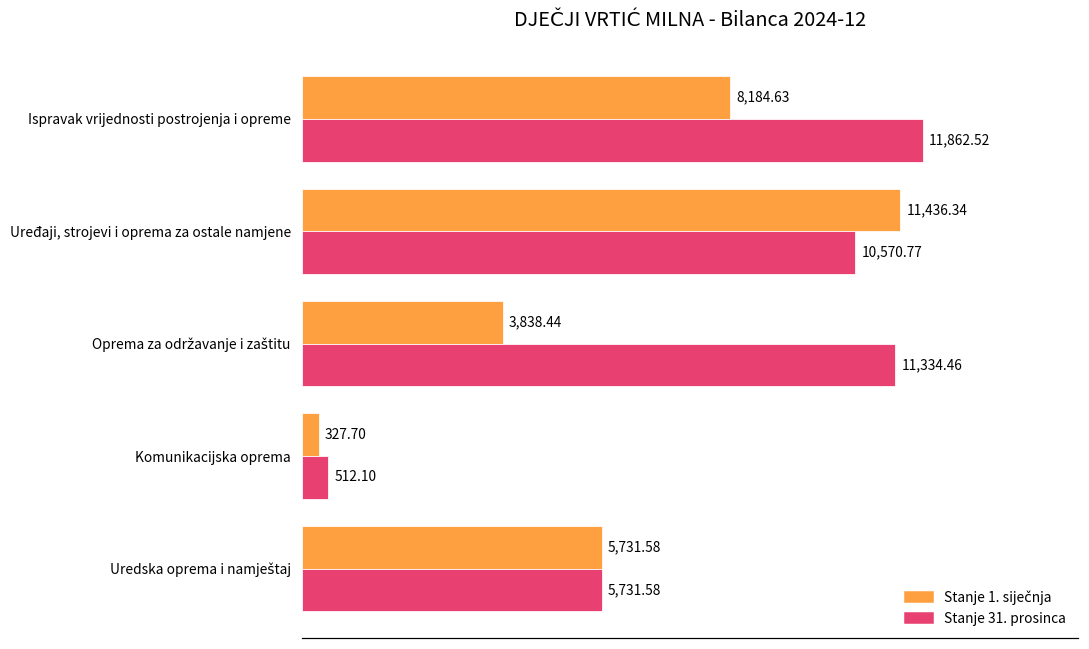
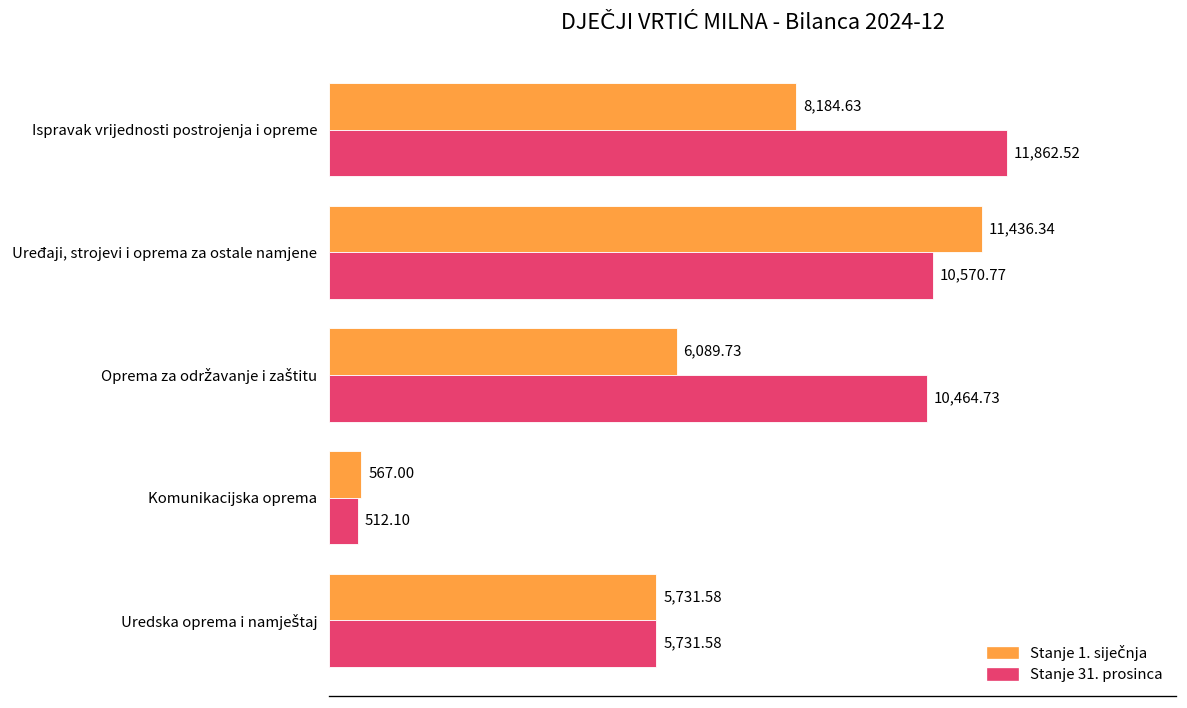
  {
    "Stanje 1. siječnja": {
      "Ispravak vrijednosti postrojenja i opreme": "8,184.63",
      "Uređaji, strojevi i oprema za ostale namjene": "11,436.34",
-     "Oprema za održavanje i zaštitu": "3,838.44",
-     "Komunikacijska oprema": "327.70",
+     "Oprema za održavanje i zaštitu": "6,089.73",
+     "Komunikacijska oprema": "567.00",
      "Uredska oprema i namještaj": "5,731.58"
    },
    "Stanje 31. prosinca": {
      "Ispravak vrijednosti postrojenja i opreme": "11,862.52",
      "Uređaji, strojevi i oprema za ostale namjene": "10,570.77",
-     "Oprema za održavanje i zaštitu": "11,334.46",
+     "Oprema za održavanje i zaštitu": "10,464.73",
      "Komunikacijska oprema": "512.10",
      "Uredska oprema i namještaj": "5,731.58"
    }
  }
